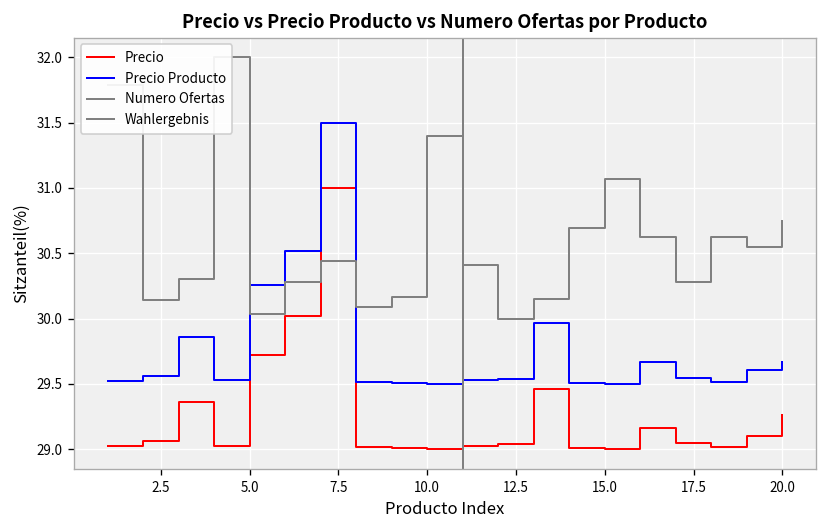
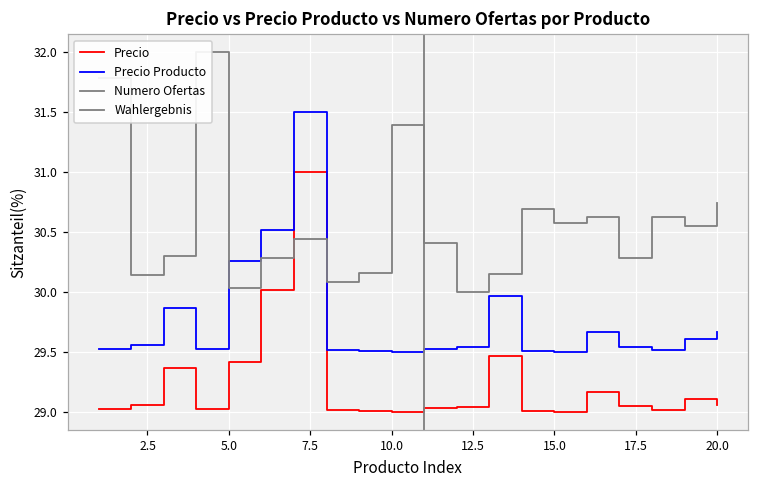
  {
    "Precio": {
-     "5.0": 29.72,
+     "5.0": 29.42,
      "10.0": 29.00,
      "15.0": 29.00,
-     "20.0": 29.26
+     "20.0": 29.06
    },
    "Precio Producto": {
      "5.0": 30.26,
      "10.0": 29.50,
      "15.0": 29.50,
      "20.0": 29.67
    },
    "Numero Ofertas": {
      "5.0": 30.03,
      "10.0": 31.39,
-     "15.0": 31.07,
+     "15.0": 30.57,
      "20.0": 30.75
    }
  }
